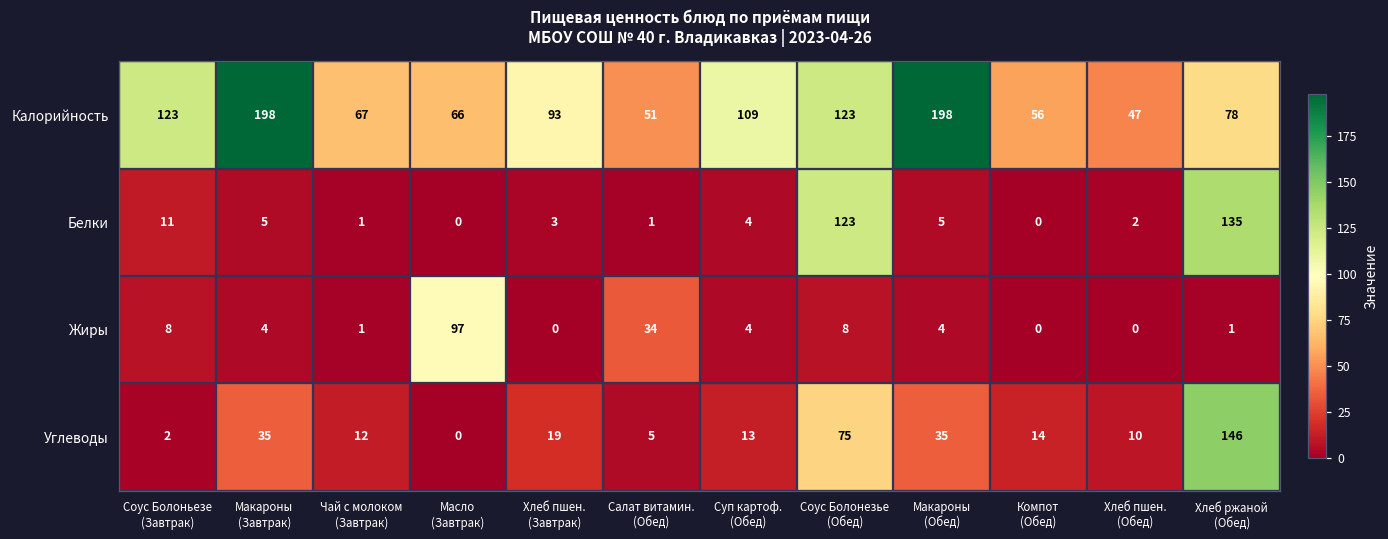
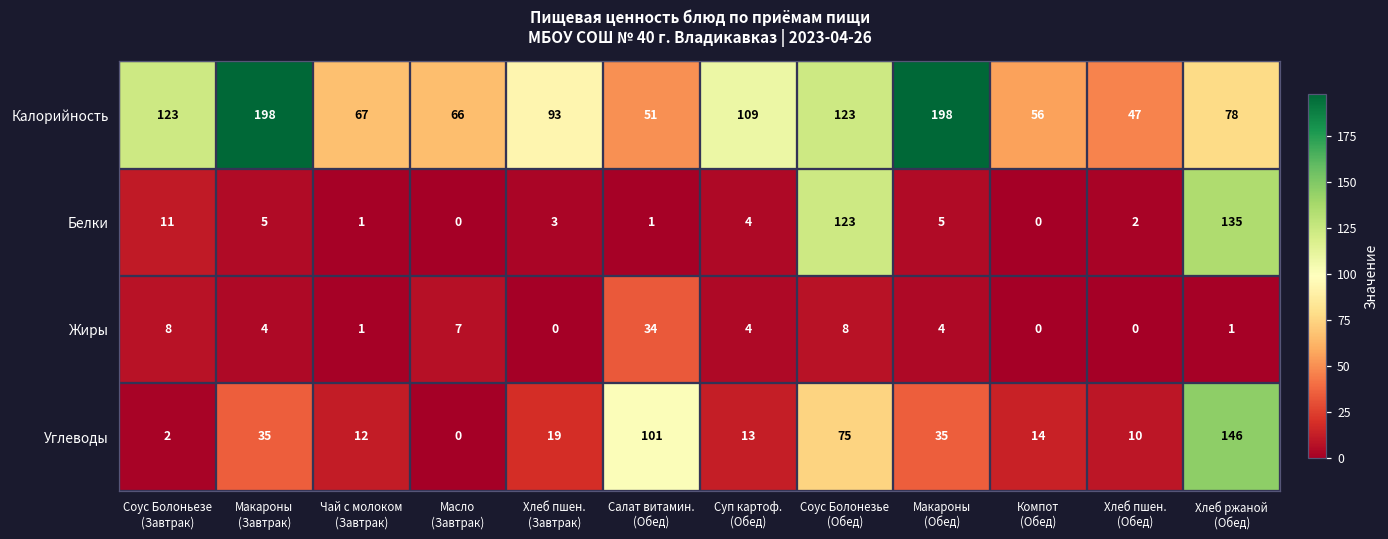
  {
    "Калорийность": {
      "Соус Болоньезе (Завтрак)": 123,
      "Макароны (Завтрак)": 198,
      "Чай с молоком (Завтрак)": 67,
      "Масло (Завтрак)": 66,
      "Хлеб пшен. (Завтрак)": 93,
      "Салат витамин. (Обед)": 51,
      "Суп картоф. (Обед)": 109,
      "Соус Болонезье (Обед)": 123,
      "Макароны (Обед)": 198,
      "Компот (Обед)": 56,
      "Хлеб пшен. (Обед)": 47,
      "Хлеб ржаной (Обед)": 78
    },
    "Белки": {
      "Соус Болоньезе (Завтрак)": 11,
      "Макароны (Завтрак)": 5,
      "Чай с молоком (Завтрак)": 1,
      "Масло (Завтрак)": 0,
      "Хлеб пшен. (Завтрак)": 3,
      "Салат витамин. (Обед)": 1,
      "Суп картоф. (Обед)": 4,
      "Соус Болонезье (Обед)": 123,
      "Макароны (Обед)": 5,
      "Компот (Обед)": 0,
      "Хлеб пшен. (Обед)": 2,
      "Хлеб ржаной (Обед)": 135
    },
    "Жиры": {
      "Соус Болоньезе (Завтрак)": 8,
      "Макароны (Завтрак)": 4,
      "Чай с молоком (Завтрак)": 1,
-     "Масло (Завтрак)": 97,
+     "Масло (Завтрак)": 7,
      "Хлеб пшен. (Завтрак)": 0,
      "Салат витамин. (Обед)": 34,
      "Суп картоф. (Обед)": 4,
      "Соус Болонезье (Обед)": 8,
      "Макароны (Обед)": 4,
      "Компот (Обед)": 0,
      "Хлеб пшен. (Обед)": 0,
      "Хлеб ржаной (Обед)": 1
    },
    "Углеводы": {
      "Соус Болоньезе (Завтрак)": 2,
      "Макароны (Завтрак)": 35,
      "Чай с молоком (Завтрак)": 12,
      "Масло (Завтрак)": 0,
      "Хлеб пшен. (Завтрак)": 19,
-     "Салат витамин. (Обед)": 5,
+     "Салат витамин. (Обед)": 101,
      "Суп картоф. (Обед)": 13,
      "Соус Болонезье (Обед)": 75,
      "Макароны (Обед)": 35,
      "Компот (Обед)": 14,
      "Хлеб пшен. (Обед)": 10,
      "Хлеб ржаной (Обед)": 146
    }
  }
